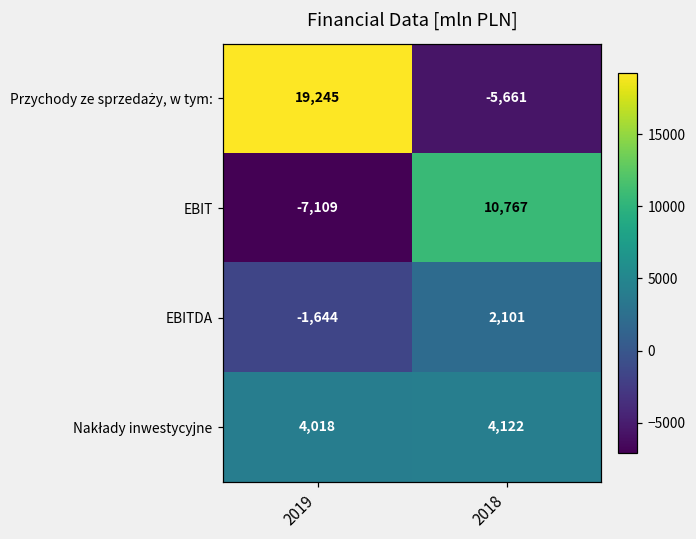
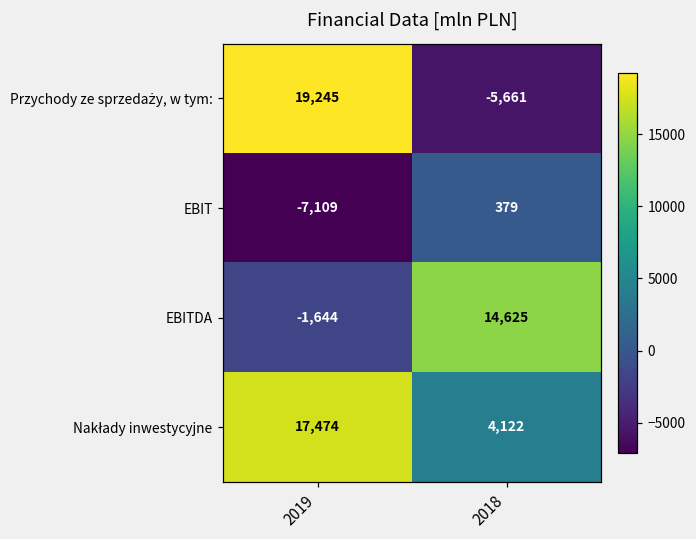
  {
    "Przychody ze sprzedaży, w tym:": {
      "2019": "19,245",
      "2018": "-5,661"
    },
    "EBIT": {
      "2019": "-7,109",
-     "2018": "10,767"
+     "2018": "379"
    },
    "EBITDA": {
      "2019": "-1,644",
-     "2018": "2,101"
+     "2018": "14,625"
    },
    "Nakłady inwestycyjne": {
-     "2019": "4,018",
+     "2019": "17,474",
      "2018": "4,122"
    }
  }
